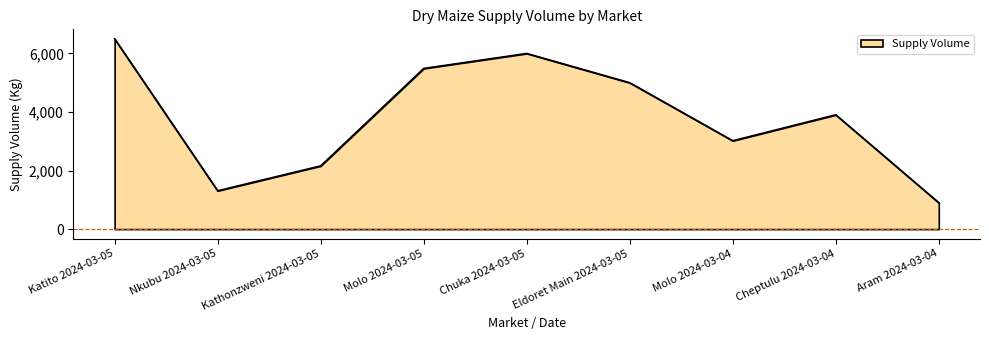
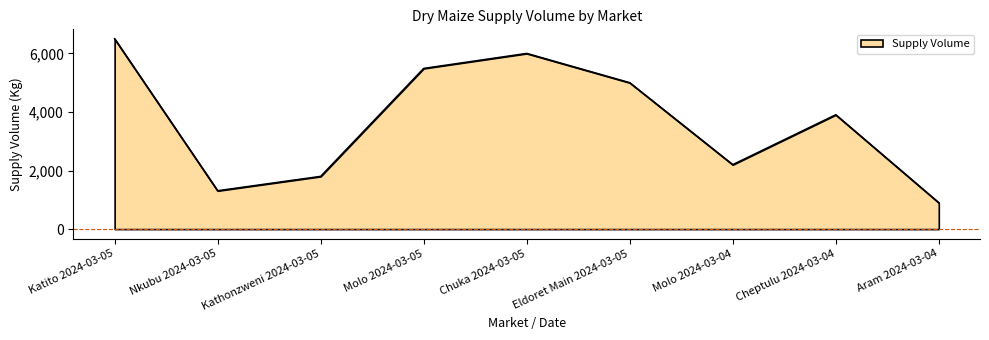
  {
    "Katito 2024-03-05": "6,500",
    "Nkubu 2024-03-05": "1,300",
-   "Kathonzweni 2024-03-05": "2,200",
+   "Kathonzweni 2024-03-05": "1,800",
    "Molo 2024-03-05": "5,500",
    "Chuka 2024-03-05": "6,000",
    "Eldoret Main 2024-03-05": "5,000",
-   "Molo 2024-03-04": "3,000",
+   "Molo 2024-03-04": "2,200",
    "Cheptulu 2024-03-04": "3,900",
    "Aram 2024-03-04": "900"
  }
